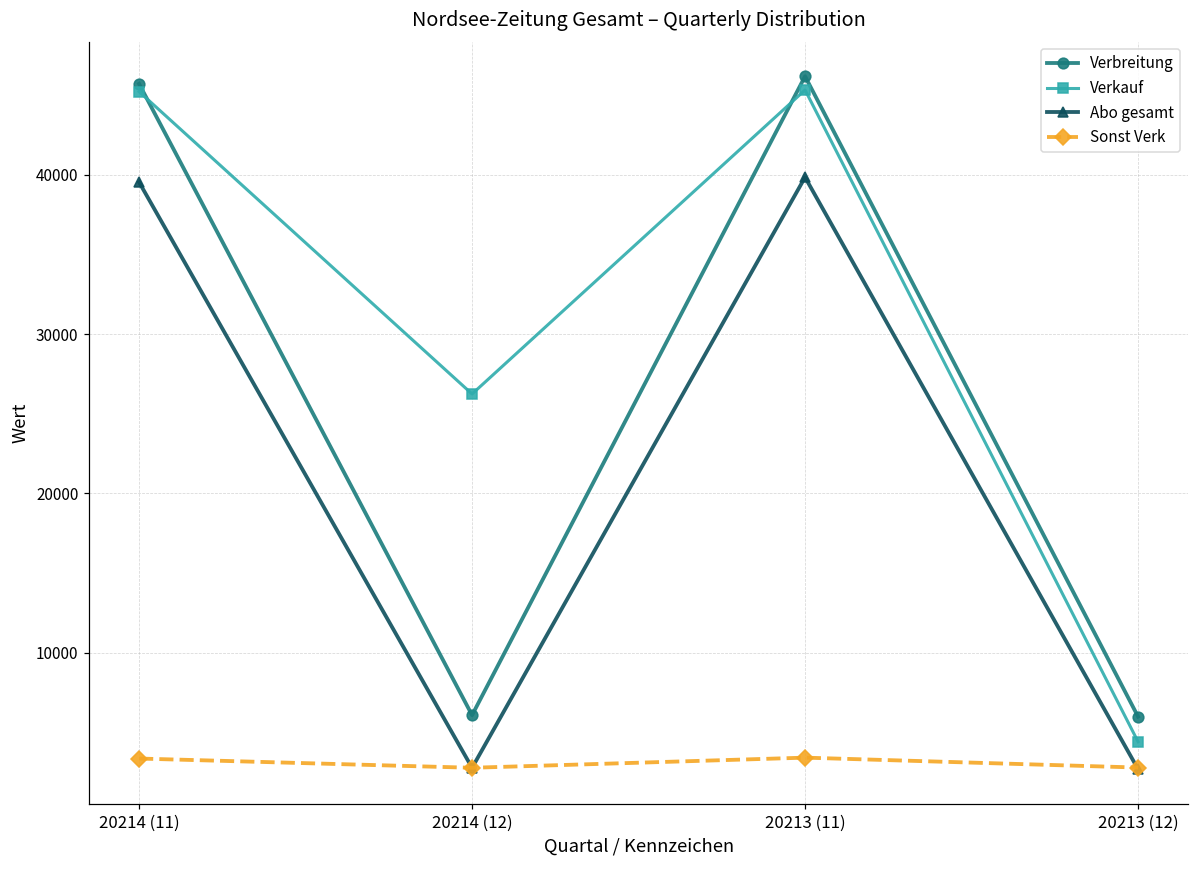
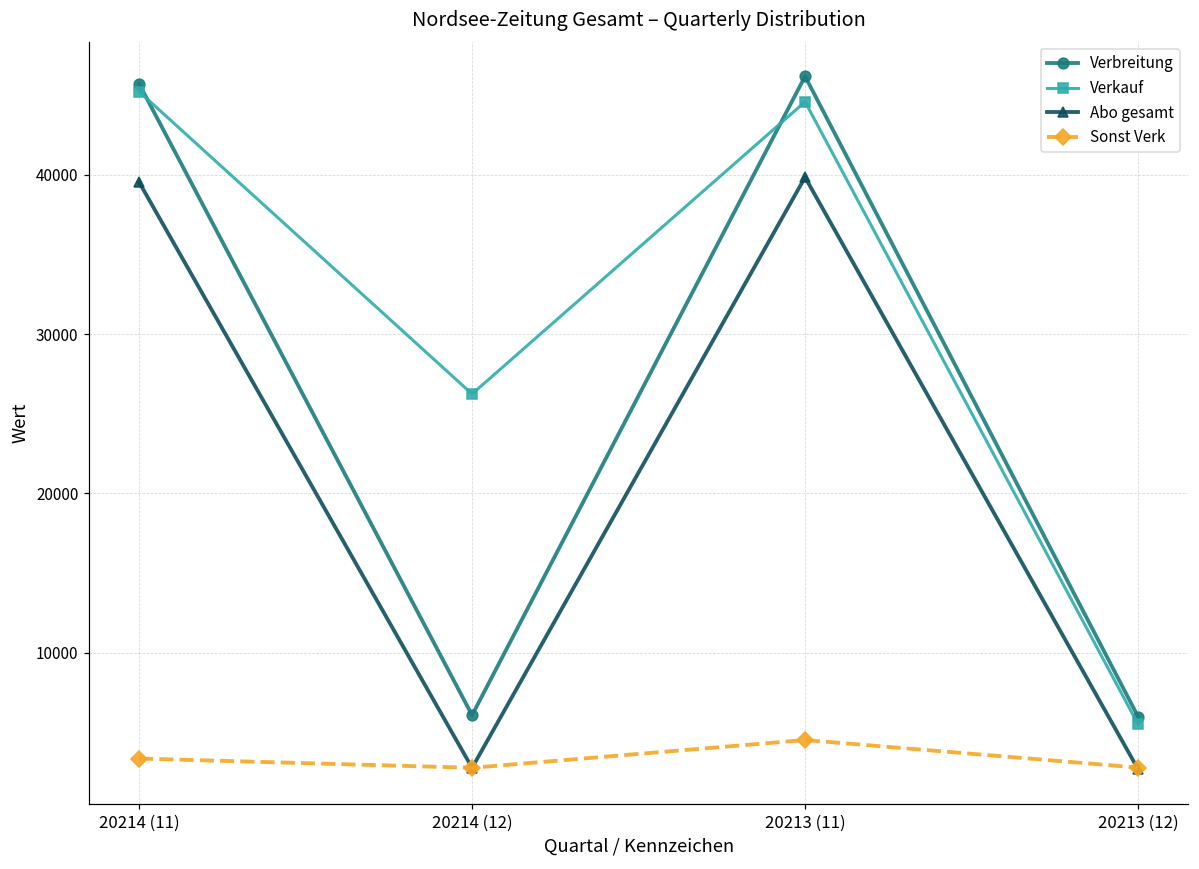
  {
    "Verkauf": {
      "20214 (11)": 45200,
      "20214 (12)": 26200,
-     "20213 (11)": 45300,
-     "20213 (12)": 4400
+     "20213 (11)": 44600,
+     "20213 (12)": 5500
    },
    "Sonst Verk": {
      "20214 (11)": 3400,
-     "20213 (11)": 3400
+     "20213 (11)": 4500
    }
  }
